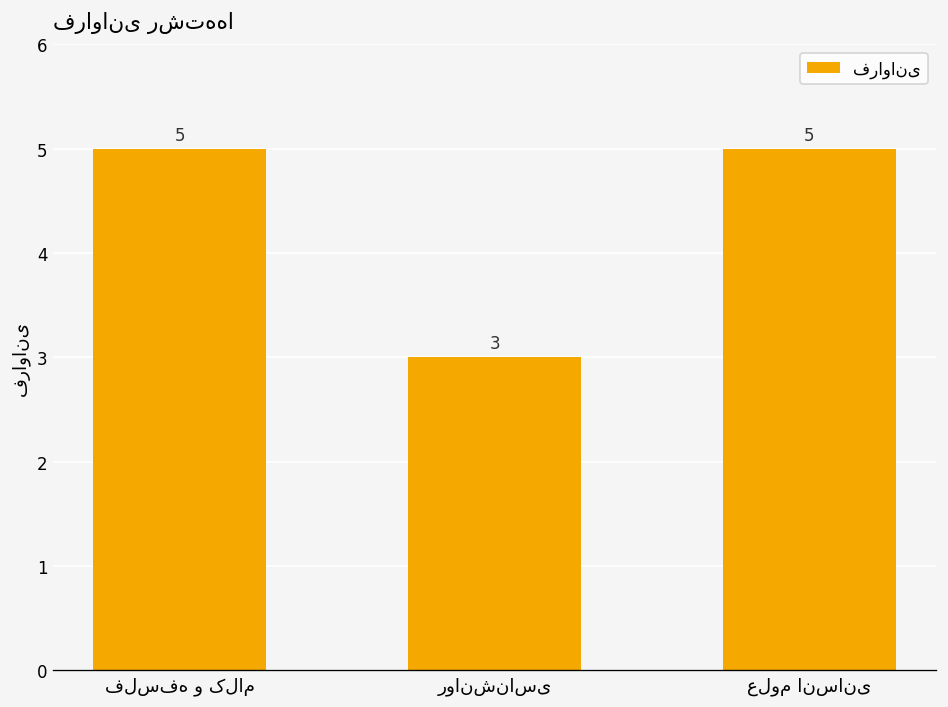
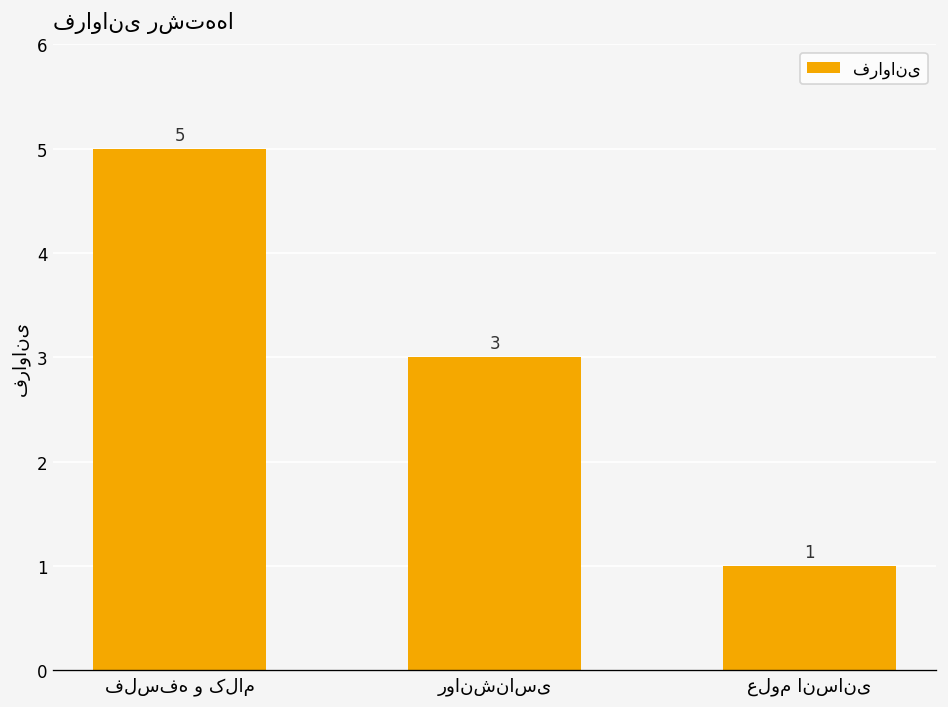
  {
    "فلسفه و کلام": 5,
    "روانشناسی": 3,
-   "علوم انسانی": 5
+   "علوم انسانی": 1
  }
